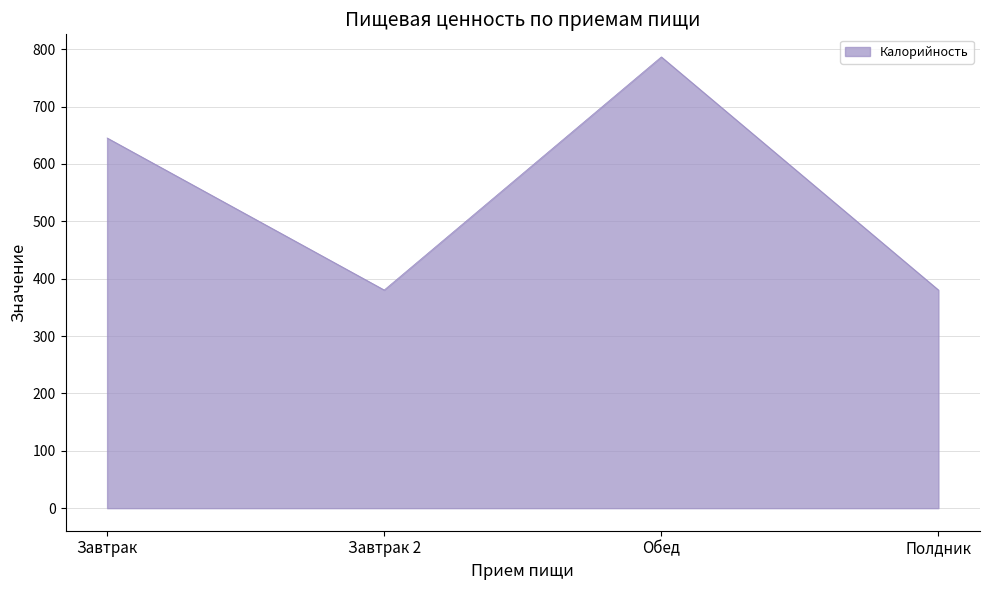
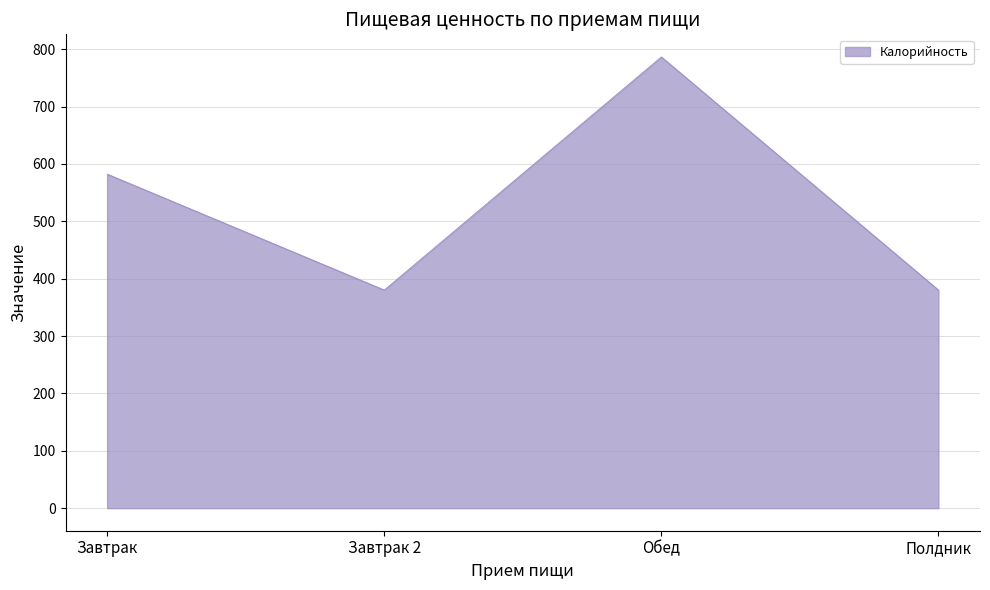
  {
-   "Завтрак": 650,
+   "Завтрак": 580,
    "Завтрак 2": 380,
    "Обед": 790,
    "Полдник": 380
  }
